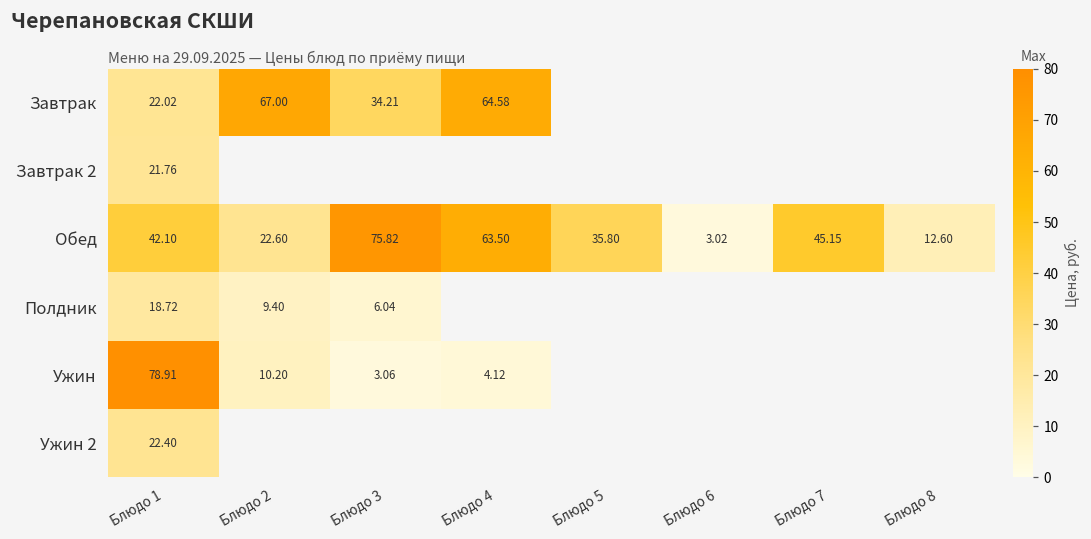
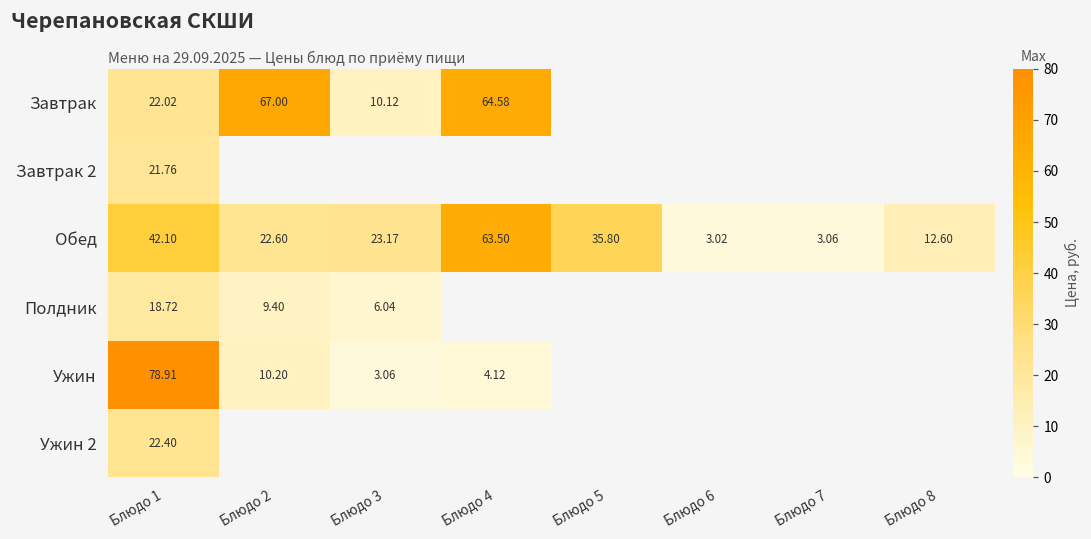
  {
    "Завтрак": {
      "Блюдо 1": 22.02,
      "Блюдо 2": 67.00,
-     "Блюдо 3": 34.21,
+     "Блюдо 3": 10.12,
      "Блюдо 4": 64.58
    },
    "Завтрак 2": {
      "Блюдо 1": 21.76
    },
    "Обед": {
      "Блюдо 1": 42.10,
      "Блюдо 2": 22.60,
-     "Блюдо 3": 75.82,
+     "Блюдо 3": 23.17,
      "Блюдо 4": 63.50,
      "Блюдо 5": 35.80,
      "Блюдо 6": 3.02,
-     "Блюдо 7": 45.15,
+     "Блюдо 7": 3.06,
      "Блюдо 8": 12.60
    },
    "Полдник": {
      "Блюдо 1": 18.72,
      "Блюдо 2": 9.40,
      "Блюдо 3": 6.04
    },
    "Ужин": {
      "Блюдо 1": 78.91,
      "Блюдо 2": 10.20,
      "Блюдо 3": 3.06,
      "Блюдо 4": 4.12
    },
    "Ужин 2": {
      "Блюдо 1": 22.40
    }
  }
